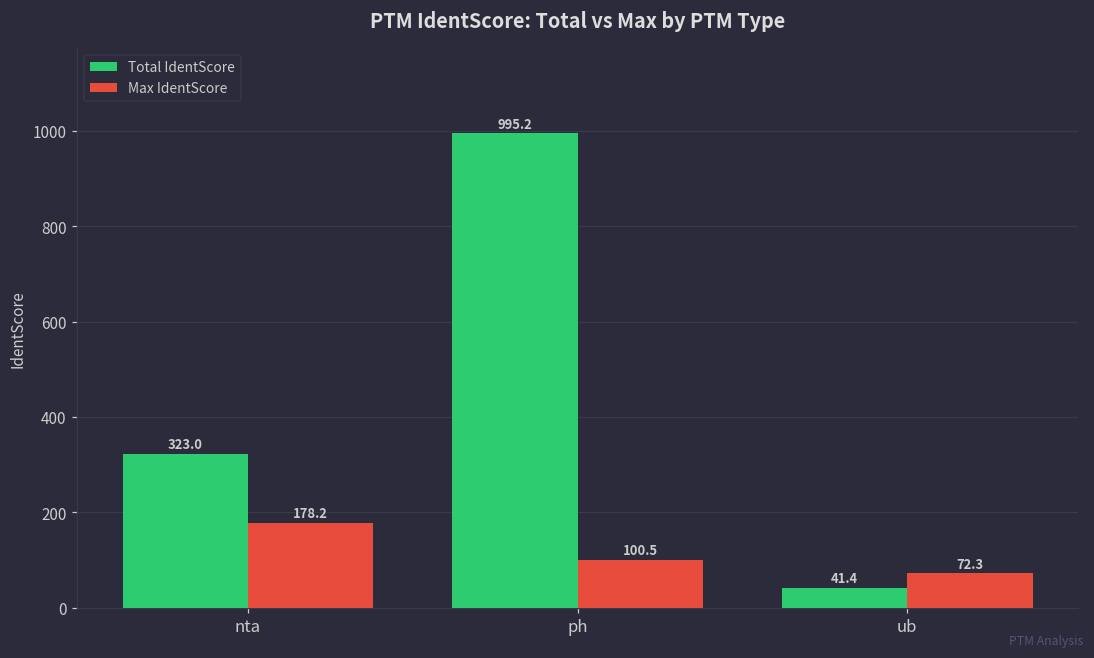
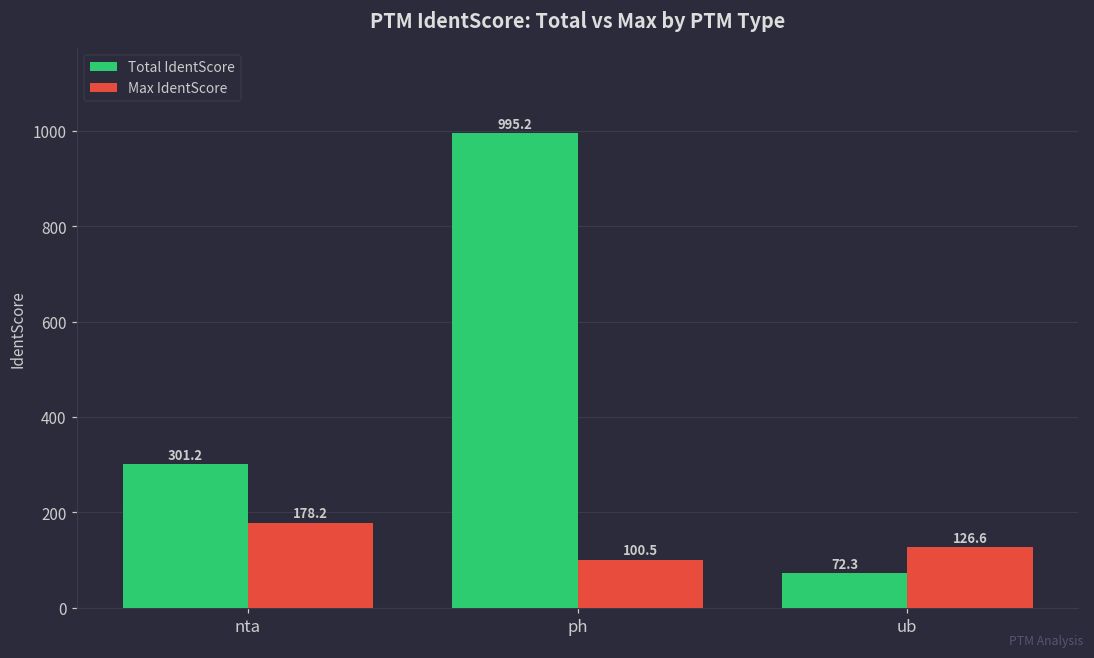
  {
    "Total IdentScore": {
-     "nta": 323.0,
+     "nta": 301.2,
      "ph": 995.2,
-     "ub": 41.4
+     "ub": 72.3
    },
    "Max IdentScore": {
      "nta": 178.2,
      "ph": 100.5,
-     "ub": 72.3
+     "ub": 126.6
    }
  }
